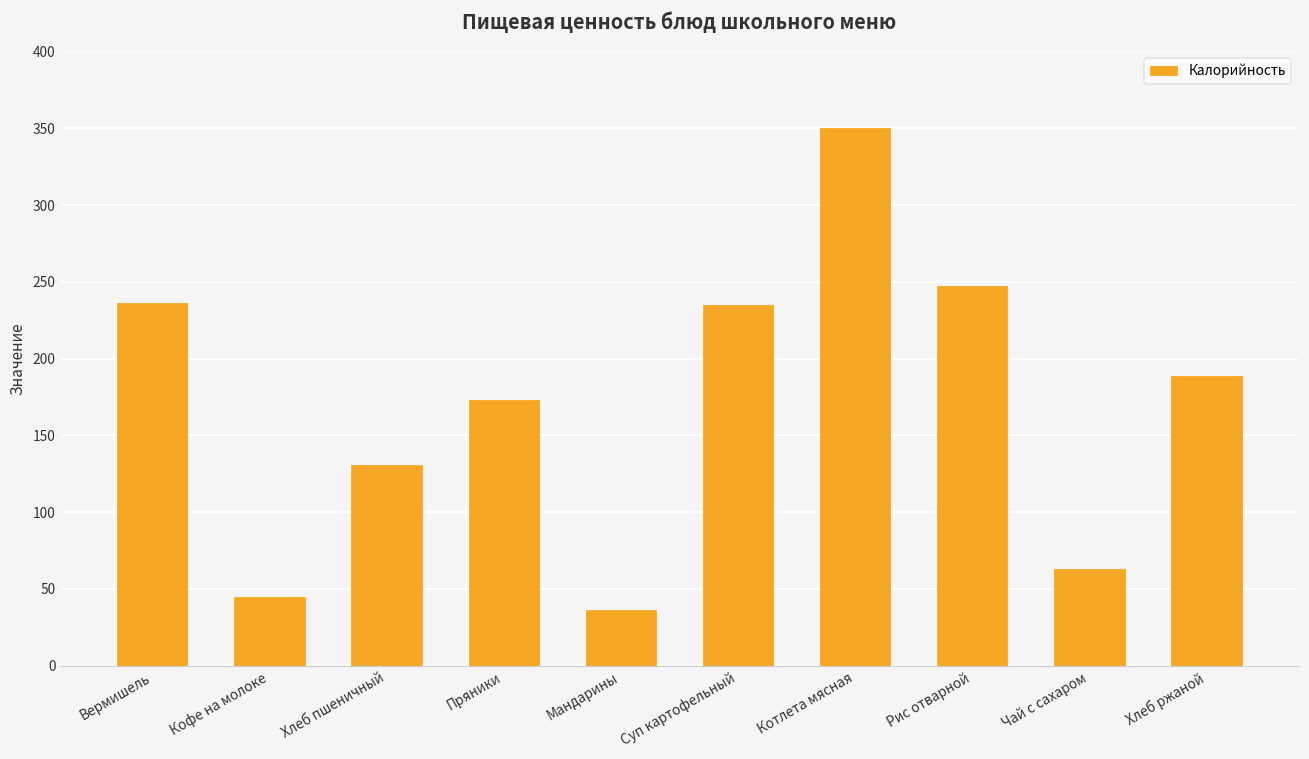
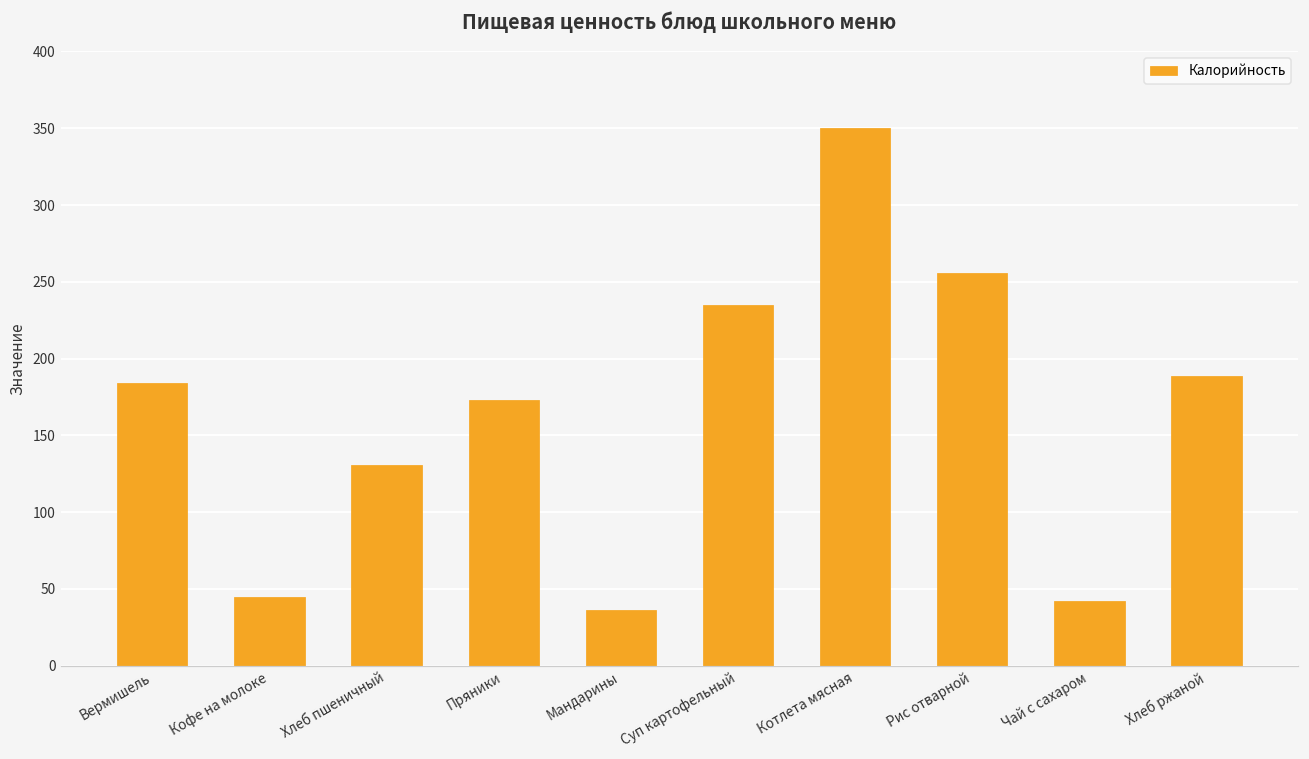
  {
-   "Вермишель": 236,
+   "Вермишель": 184,
    "Кофе на молоке": 45,
    "Хлеб пшеничный": 131,
    "Пряники": 173,
    "Мандарины": 36,
    "Суп картофельный": 235,
    "Котлета мясная": 350,
-   "Рис отварной": 247,
-   "Чай с сахаром": 63,
+   "Рис отварной": 256,
+   "Чай с сахаром": 42,
    "Хлеб ржаной": 189
  }
